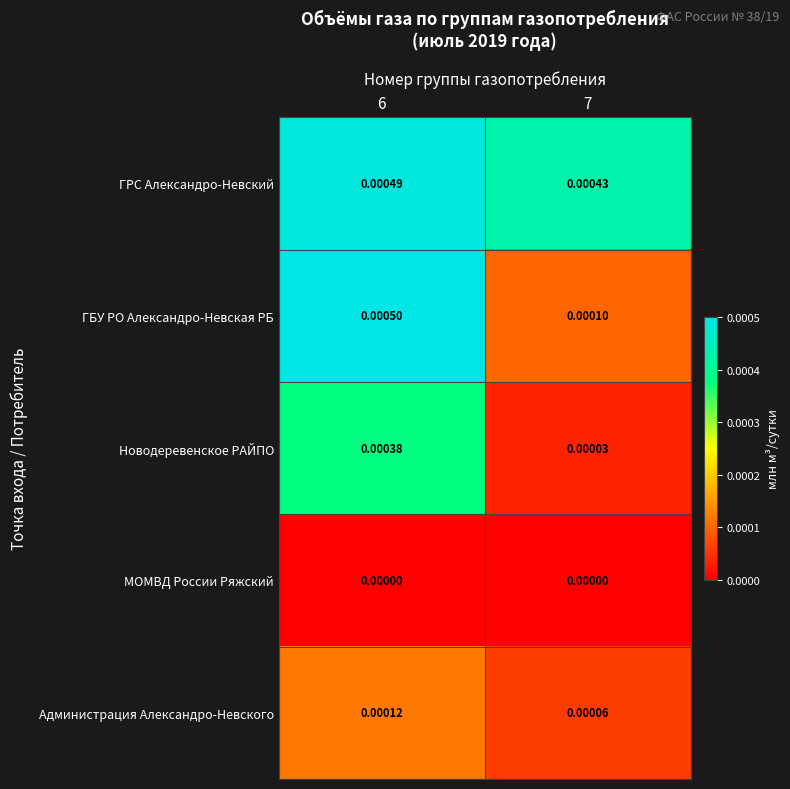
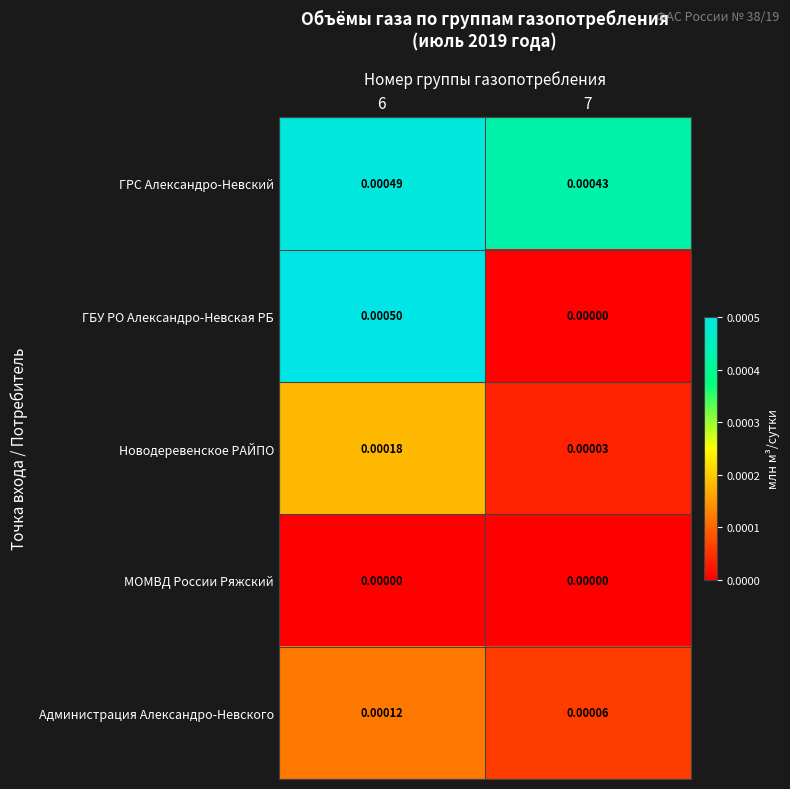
  {
    "ГРС Александро-Невский": {
      "6": 0.00049,
      "7": 0.00043
    },
    "ГБУ РО Александро-Невская РБ": {
      "6": 0.00050,
-     "7": 0.00010
+     "7": 0.00000
    },
    "Новодеревенское РАЙПО": {
-     "6": 0.00038,
+     "6": 0.00018,
      "7": 0.00003
    },
    "МОМВД России Ряжский": {
      "6": 0.00000,
      "7": 0.00000
    },
    "Администрация Александро-Невского": {
      "6": 0.00012,
      "7": 0.00006
    }
  }
